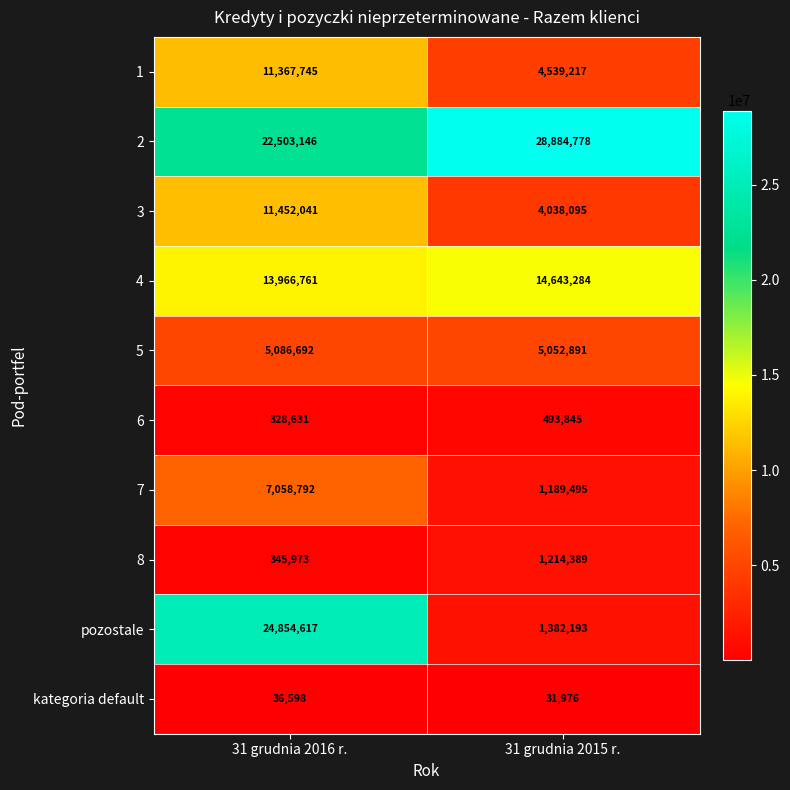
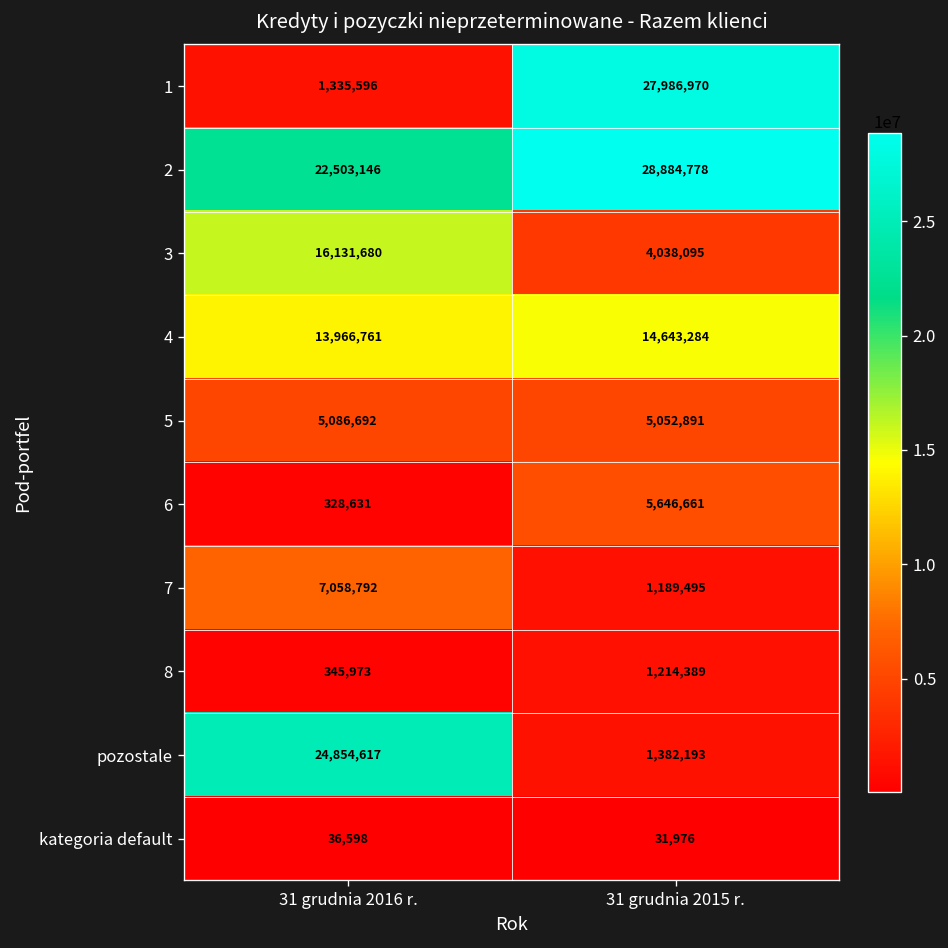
  {
    "1": {
-     "31 grudnia 2016 r.": "11,367,745",
-     "31 grudnia 2015 r.": "4,539,217"
+     "31 grudnia 2016 r.": "1,335,596",
+     "31 grudnia 2015 r.": "27,986,970"
    },
    "2": {
      "31 grudnia 2016 r.": "22,503,146",
      "31 grudnia 2015 r.": "28,884,778"
    },
    "3": {
-     "31 grudnia 2016 r.": "11,452,041",
+     "31 grudnia 2016 r.": "16,131,680",
      "31 grudnia 2015 r.": "4,038,095"
    },
    "4": {
      "31 grudnia 2016 r.": "13,966,761",
      "31 grudnia 2015 r.": "14,643,284"
    },
    "5": {
      "31 grudnia 2016 r.": "5,086,692",
      "31 grudnia 2015 r.": "5,052,891"
    },
    "6": {
      "31 grudnia 2016 r.": "328,631",
-     "31 grudnia 2015 r.": "493,845"
+     "31 grudnia 2015 r.": "5,646,661"
    },
    "7": {
      "31 grudnia 2016 r.": "7,058,792",
      "31 grudnia 2015 r.": "1,189,495"
    },
    "8": {
      "31 grudnia 2016 r.": "345,973",
      "31 grudnia 2015 r.": "1,214,389"
    },
    "pozostale": {
      "31 grudnia 2016 r.": "24,854,617",
      "31 grudnia 2015 r.": "1,382,193"
    },
    "kategoria default": {
      "31 grudnia 2016 r.": "36,598",
      "31 grudnia 2015 r.": "31,976"
    }
  }
